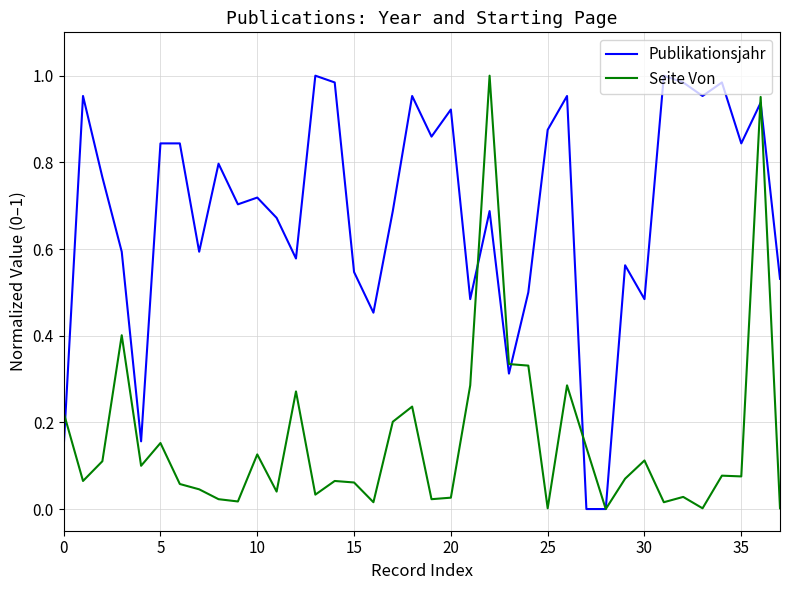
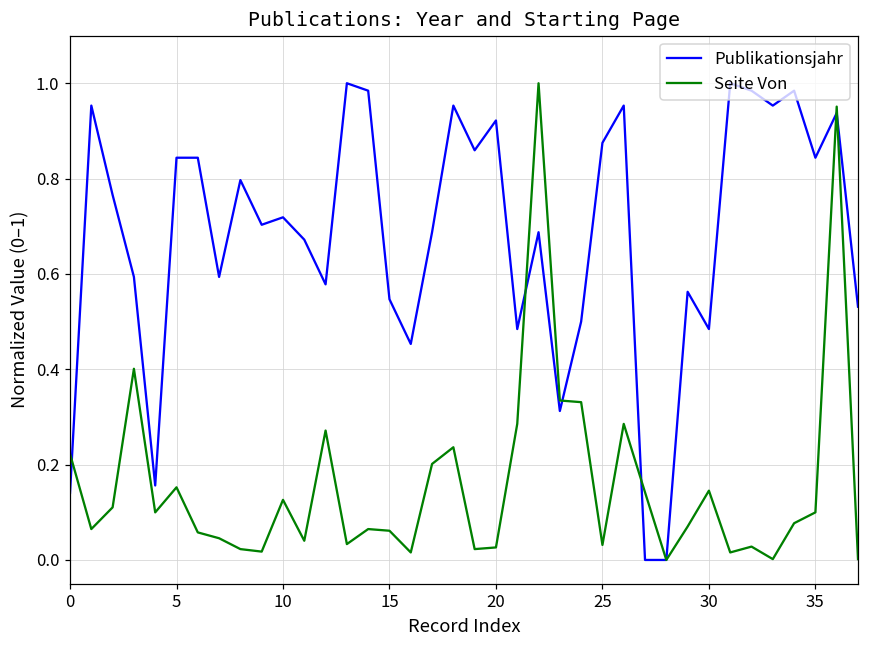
  {
    "Publikationsjahr": {
      "0": 0.14,
      "5": 0.84,
      "10": 0.72,
      "15": 0.55,
      "20": 0.92,
      "25": 0.88,
      "30": 0.48,
      "35": 0.84
    },
    "Seite Von": {
      "0": 0.22,
      "5": 0.15,
      "10": 0.13,
      "15": 0.06,
      "20": 0.03,
-     "25": 0.00,
-     "30": 0.11,
-     "35": 0.08
+     "25": 0.03,
+     "30": 0.15,
+     "35": 0.10
    }
  }
